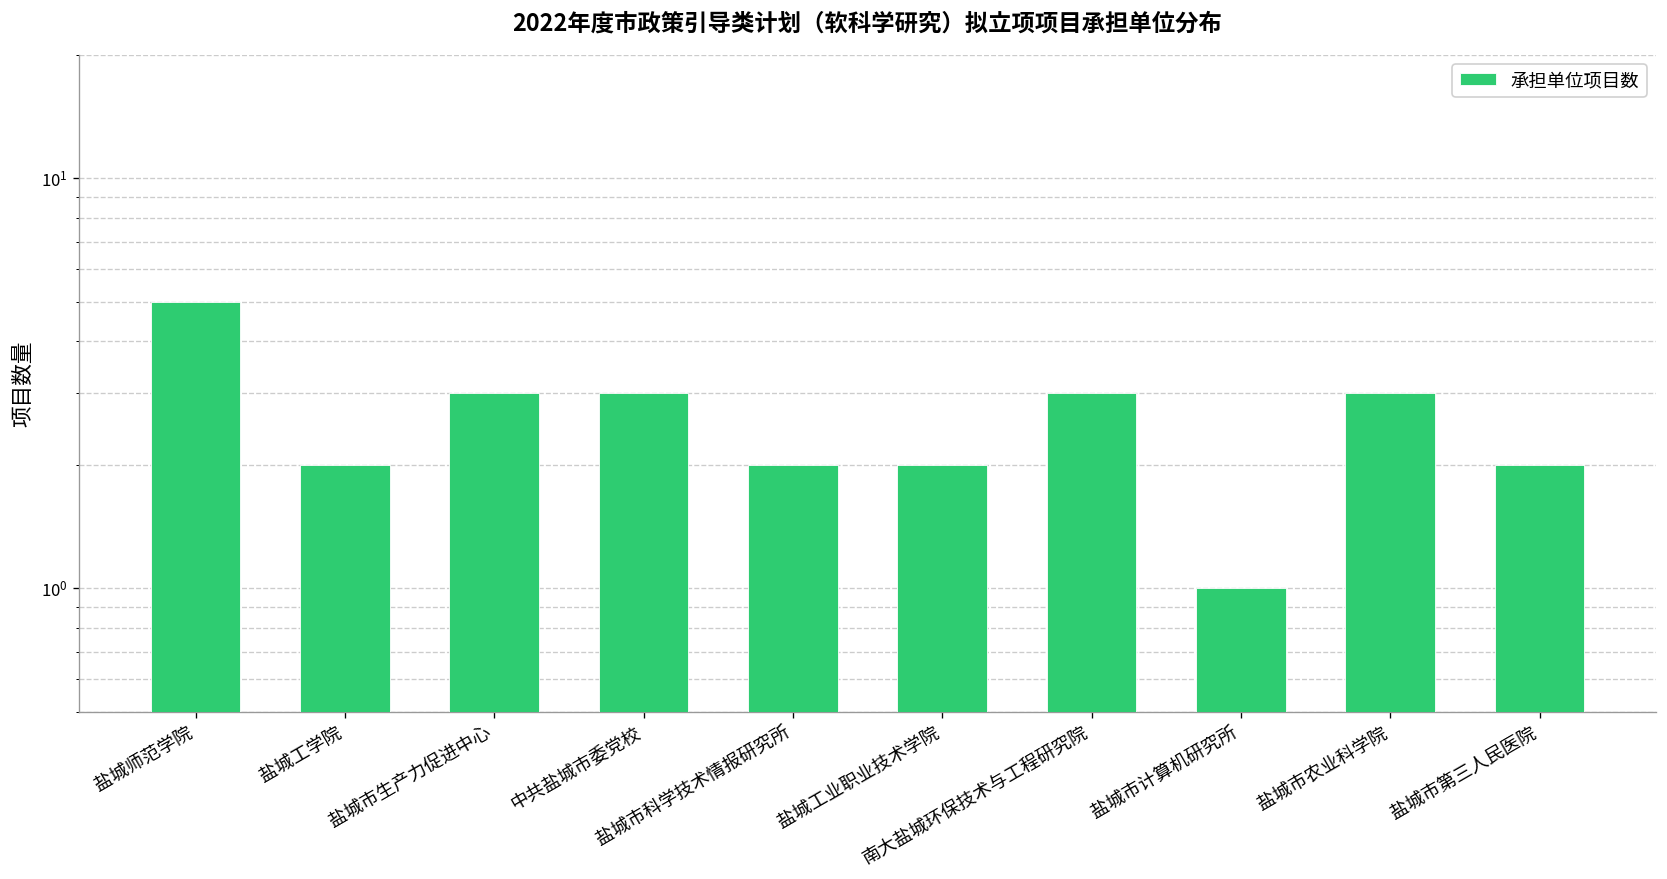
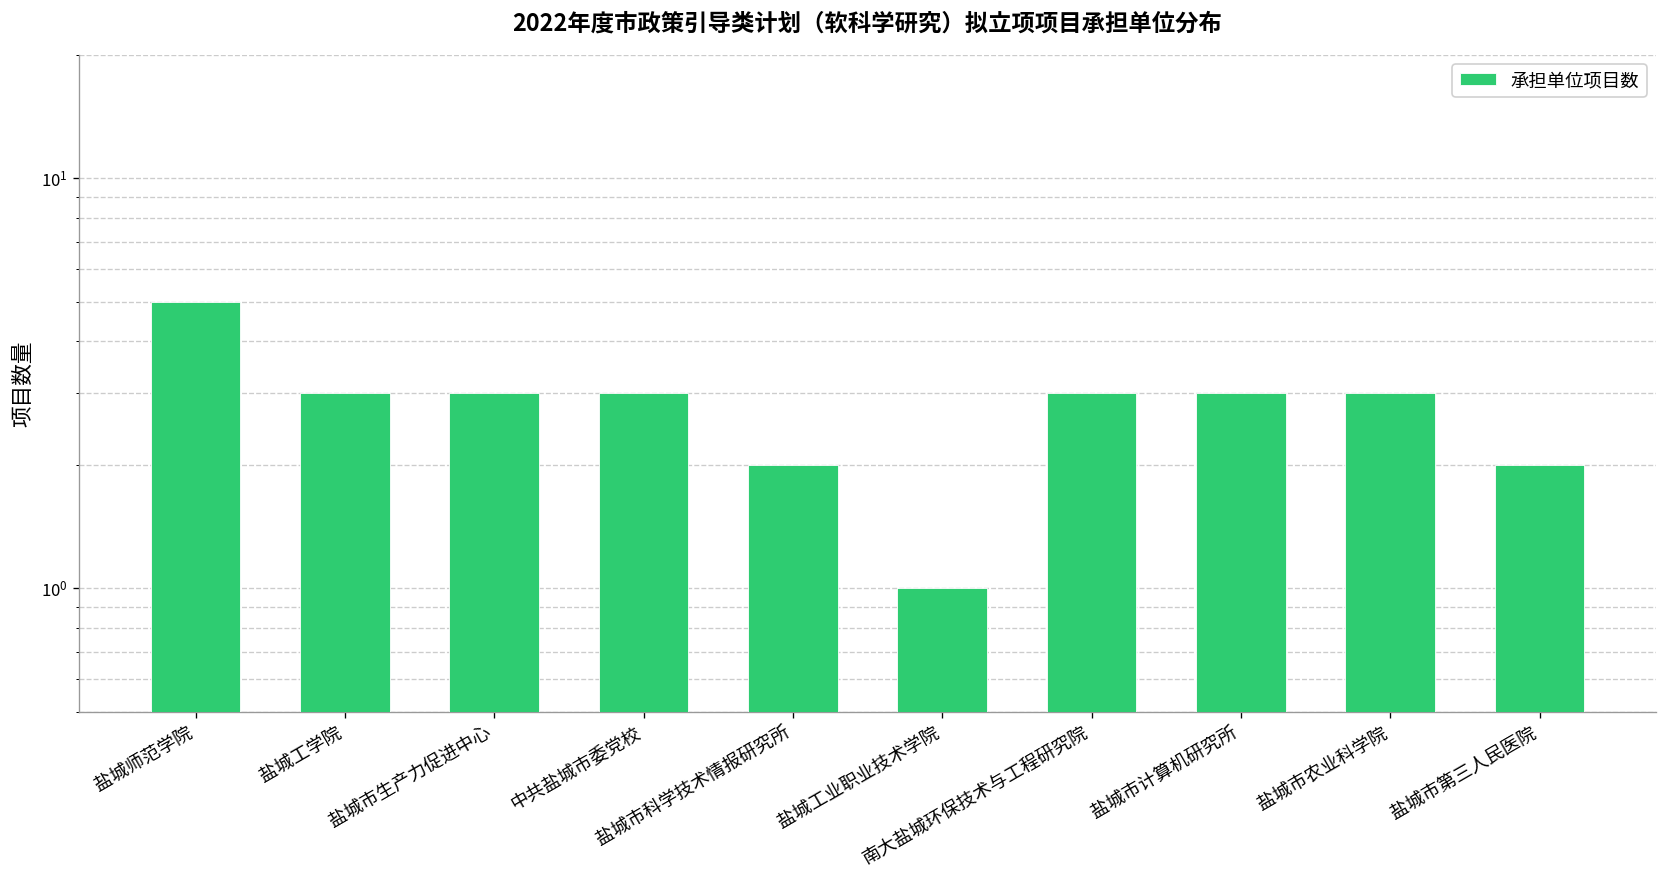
  {
    "盐城师范学院": 5,
-   "盐城工学院": 2,
+   "盐城工学院": 3,
    "盐城市生产力促进中心": 3,
    "中共盐城市委党校": 3,
    "盐城市科学技术情报研究所": 2,
-   "盐城工业职业技术学院": 2,
+   "盐城工业职业技术学院": 1,
    "南大盐城环保技术与工程研究院": 3,
-   "盐城市计算机研究所": 1,
+   "盐城市计算机研究所": 3,
    "盐城市农业科学院": 3,
    "盐城市第三人民医院": 2
  }
